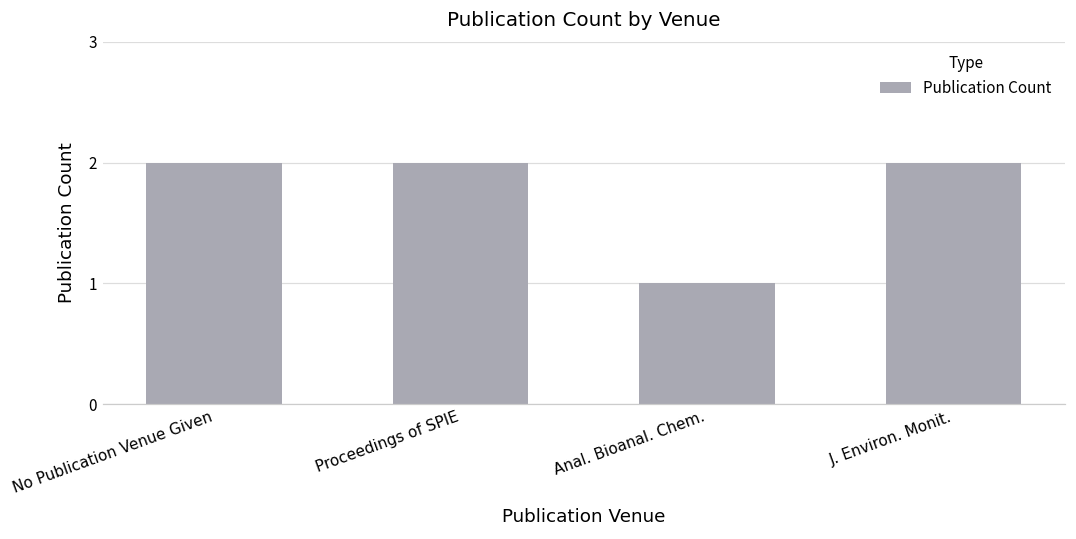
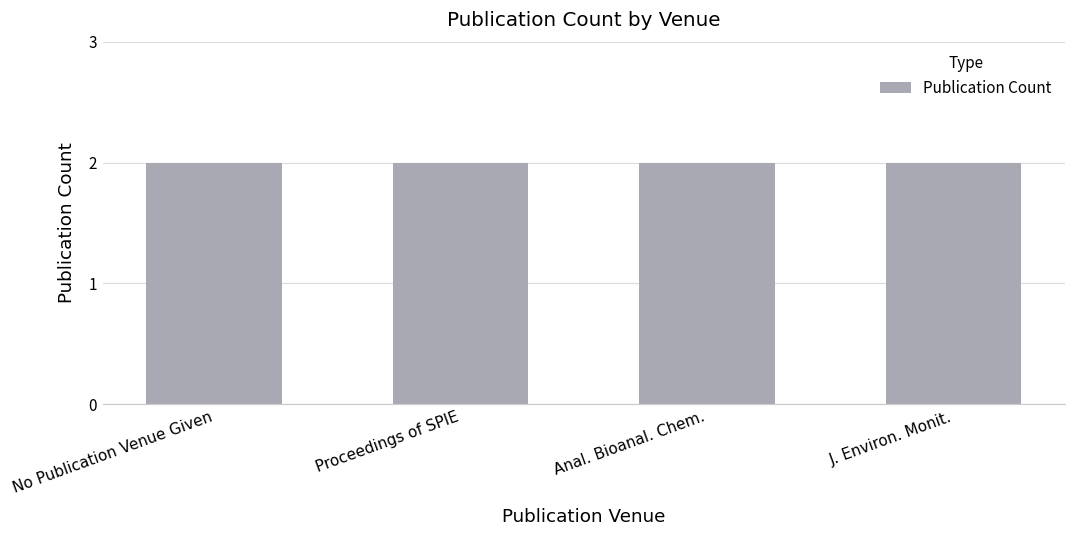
  {
    "No Publication Venue Given": 2,
    "Proceedings of SPIE": 2,
-   "Anal. Bioanal. Chem.": 1,
+   "Anal. Bioanal. Chem.": 2,
    "J. Environ. Monit.": 2
  }
